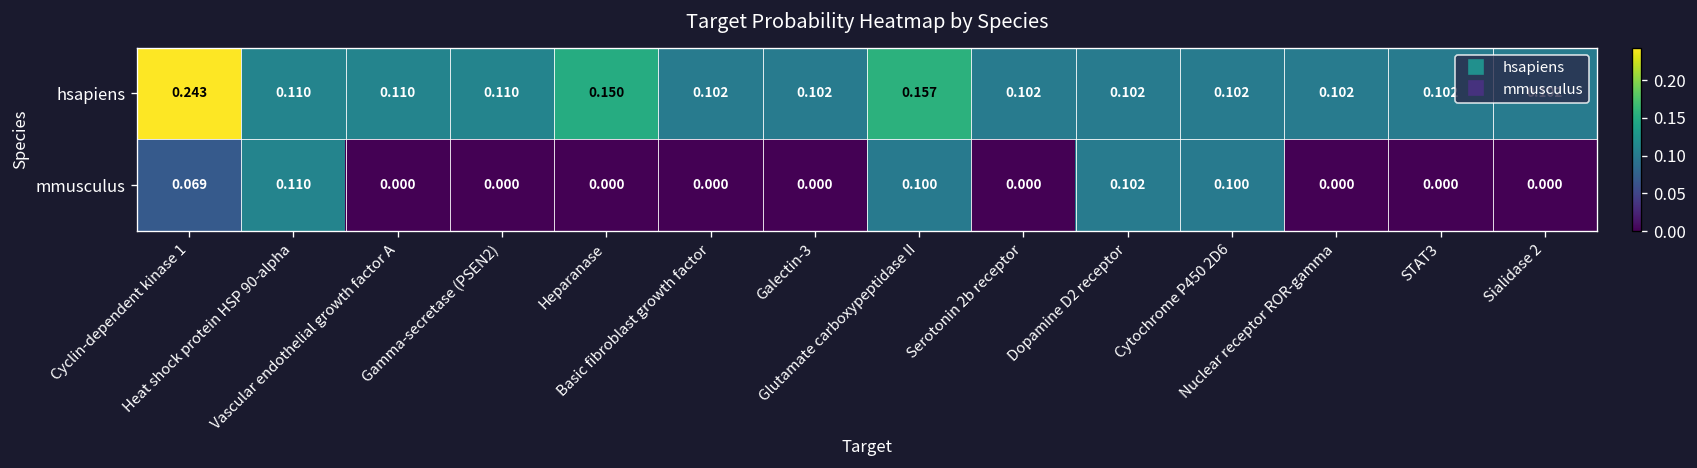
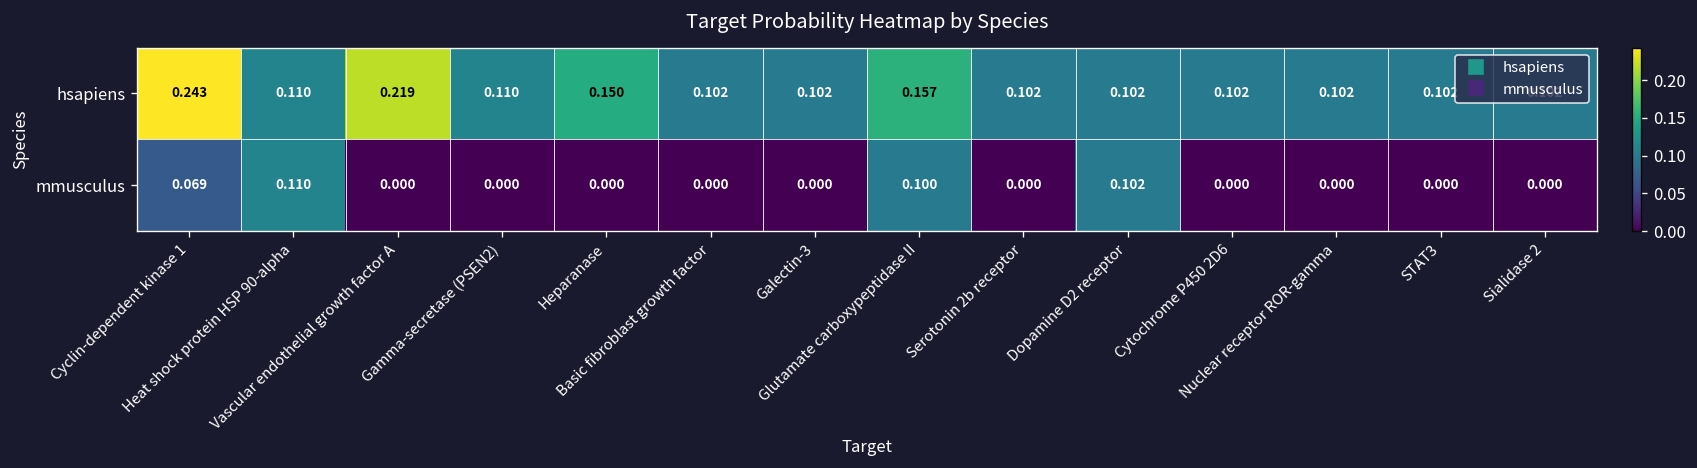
  {
    "hsapiens": {
      "Cyclin-dependent kinase 1": 0.243,
      "Heat shock protein HSP 90-alpha": 0.110,
-     "Vascular endothelial growth factor A": 0.110,
+     "Vascular endothelial growth factor A": 0.219,
      "Gamma-secretase (PSEN2)": 0.110,
      "Heparanase": 0.150,
      "Basic fibroblast growth factor": 0.102,
      "Galectin-3": 0.102,
      "Glutamate carboxypeptidase II": 0.157,
      "Serotonin 2b receptor": 0.102,
      "Dopamine D2 receptor": 0.102,
      "Cytochrome P450 2D6": 0.102,
      "Nuclear receptor ROR-gamma": 0.102
    },
    "mmusculus": {
      "Cyclin-dependent kinase 1": 0.069,
      "Heat shock protein HSP 90-alpha": 0.110,
      "Vascular endothelial growth factor A": 0.000,
      "Gamma-secretase (PSEN2)": 0.000,
      "Heparanase": 0.000,
      "Basic fibroblast growth factor": 0.000,
      "Galectin-3": 0.000,
      "Glutamate carboxypeptidase II": 0.100,
      "Serotonin 2b receptor": 0.000,
      "Dopamine D2 receptor": 0.102,
-     "Cytochrome P450 2D6": 0.100,
+     "Cytochrome P450 2D6": 0.000,
      "Nuclear receptor ROR-gamma": 0.000,
      "STAT3": 0.000,
      "Sialidase 2": 0.000
    }
  }
